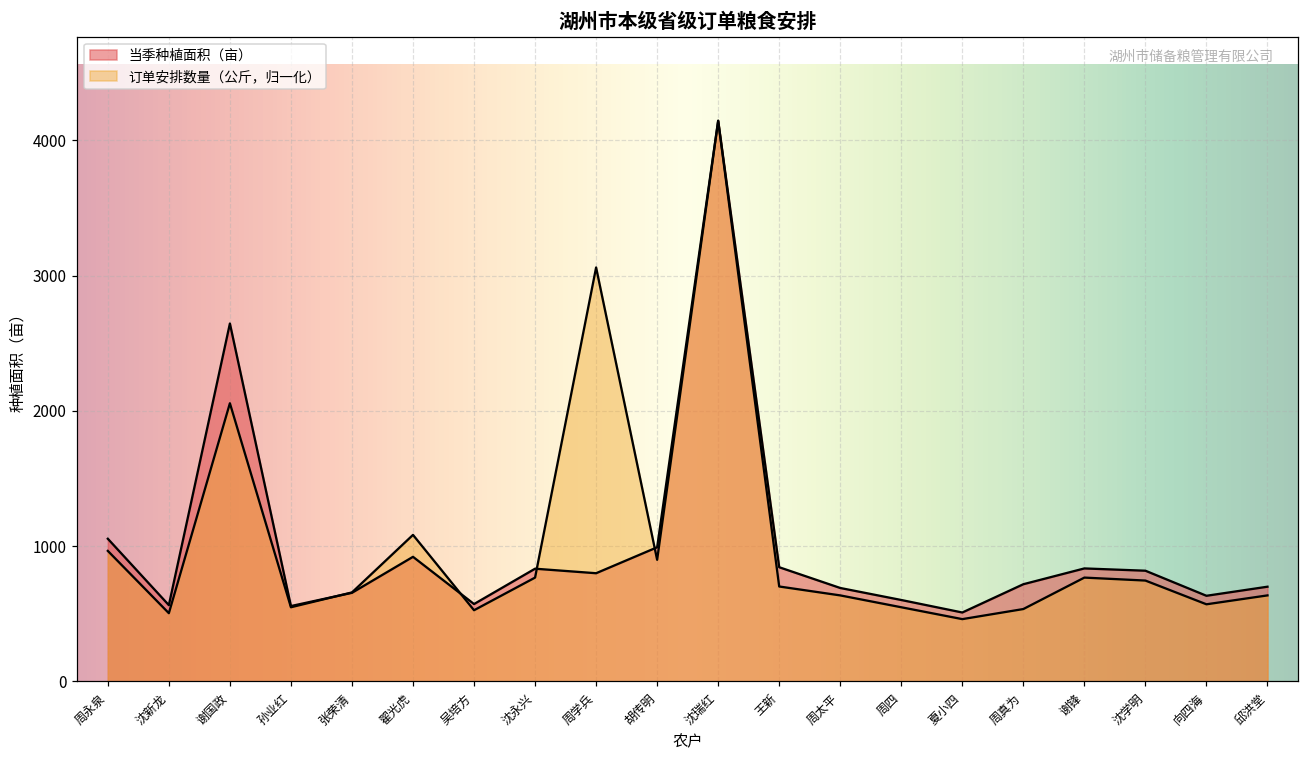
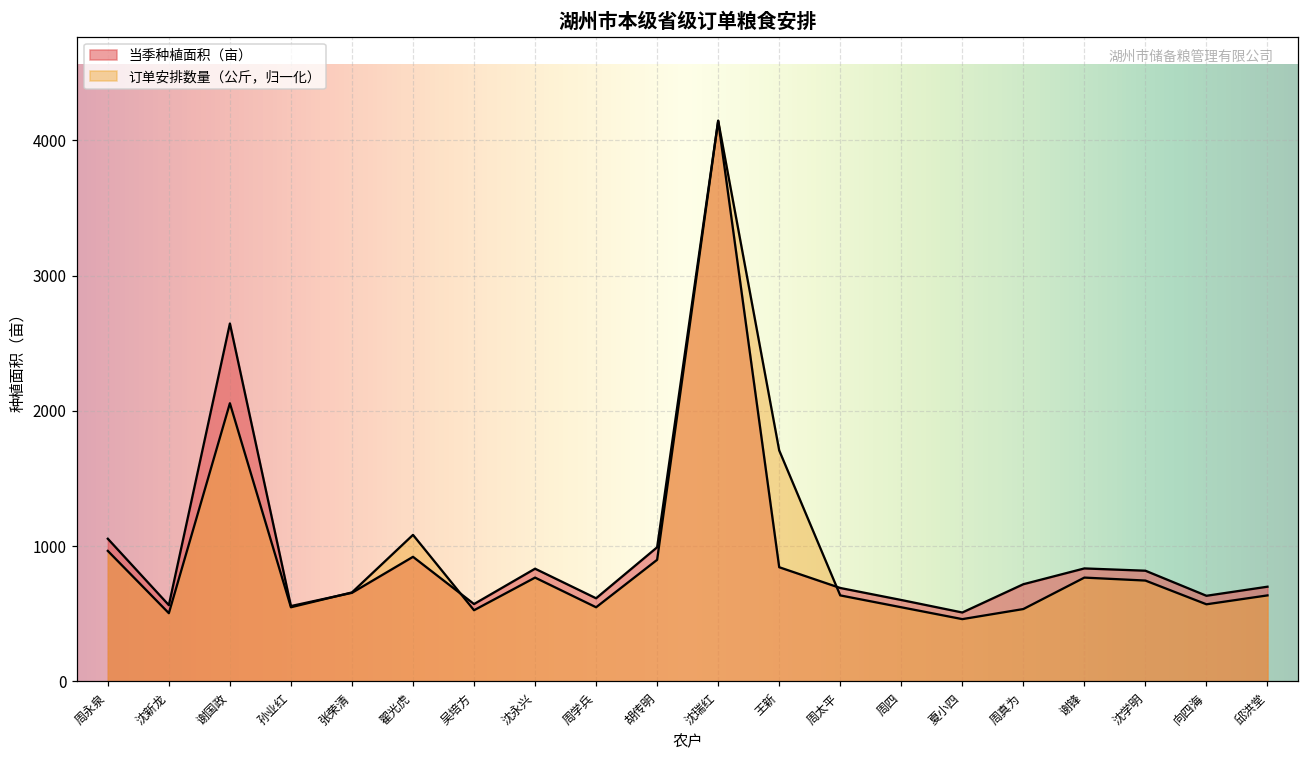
  {
    "当季种植面积（亩）": {
      "周永泉": 1050,
      "沈新龙": 560,
      "谢国政": 2650,
      "翟光虎": 920,
      "吴培方": 570,
      "沈永兴": 830,
-     "周学兵": 800,
+     "周学兵": 610,
      "胡传明": 990,
      "王新": 840,
      "周太平": 690,
      "周四": 600,
      "夏小四": 510,
      "周真为": 720,
      "谢锋": 840,
      "沈学明": 820,
      "向四海": 630,
      "邱洪堂": 700
    },
    "订单安排数量（公斤，归一化）": {
      "周永泉": 960,
      "沈新龙": 500,
      "谢国政": 2060,
      "翟光虎": 1080,
      "吴培方": 530,
      "沈永兴": 770,
-     "周学兵": 3060,
+     "周学兵": 550,
      "胡传明": 900,
-     "王新": 700,
+     "王新": 1710,
      "周太平": 640,
      "周四": 550,
      "夏小四": 460,
      "周真为": 540,
      "谢锋": 770,
      "沈学明": 750,
      "向四海": 570,
      "邱洪堂": 640
    }
  }
